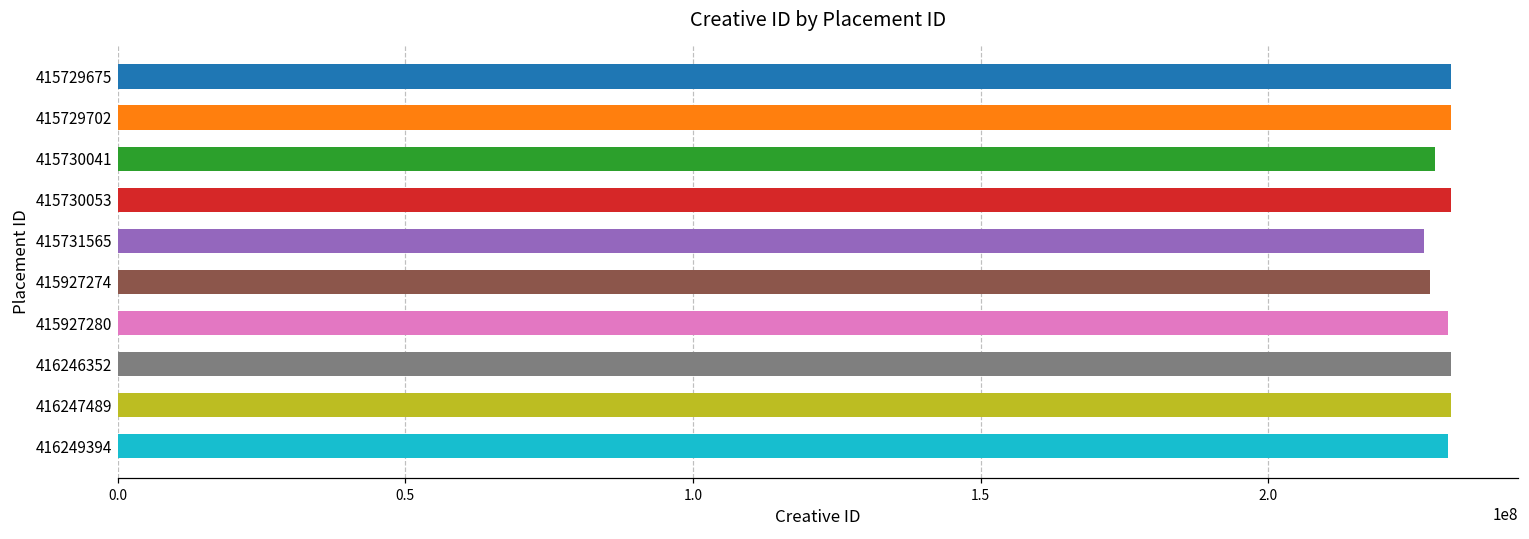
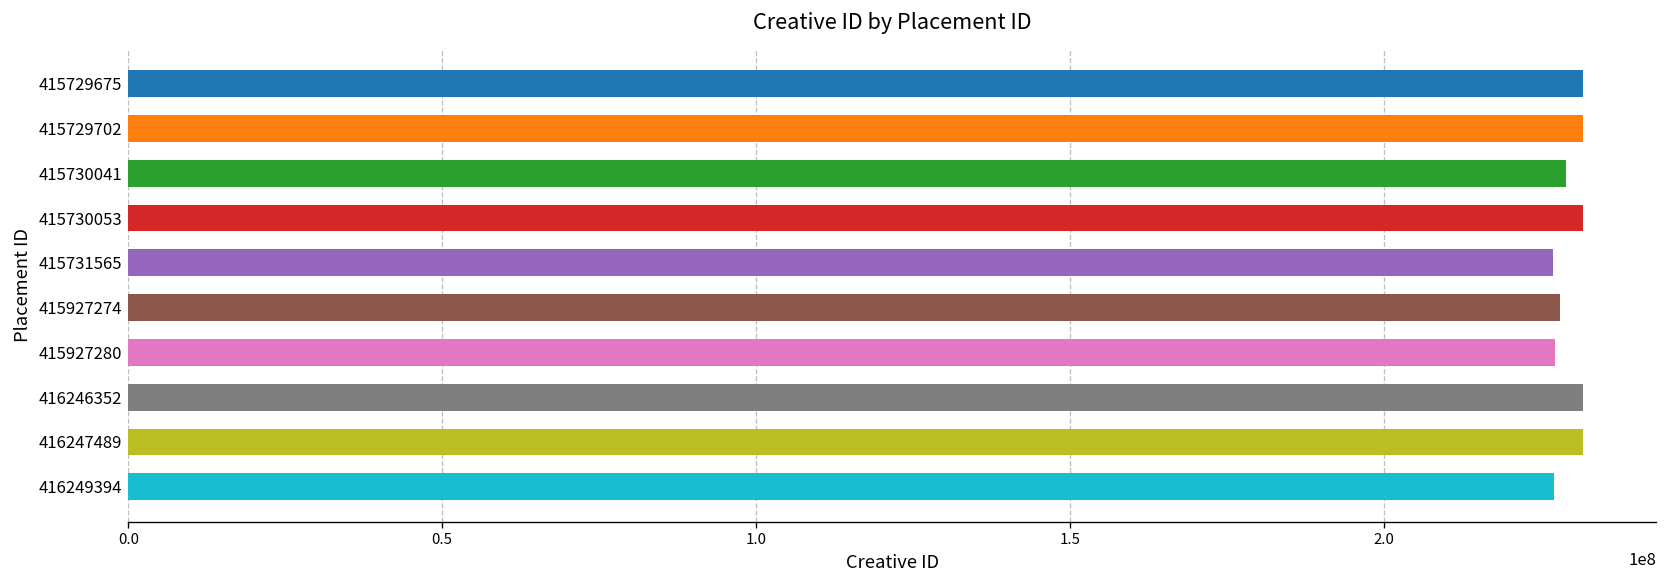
  {
    "415729675": 232000000,
    "415729702": 232000000,
    "415730041": 229000000,
    "415730053": 232000000,
    "415731565": 227000000,
    "415927274": 228000000,
-   "415927280": 231000000,
+   "415927280": 227000000,
    "416246352": 232000000,
    "416247489": 232000000,
-   "416249394": 231000000
+   "416249394": 227000000
  }
